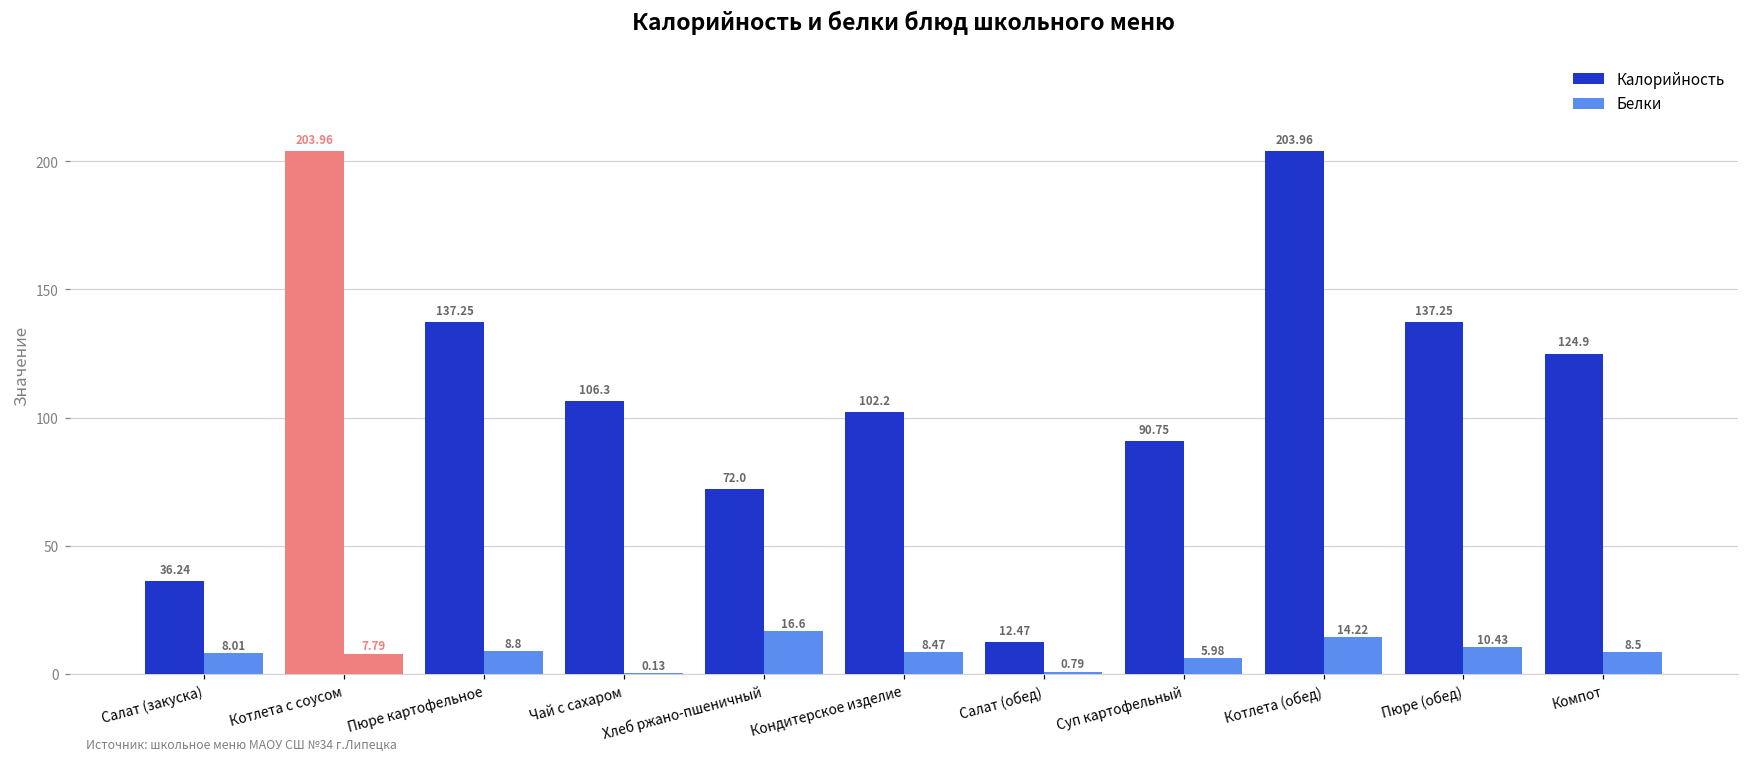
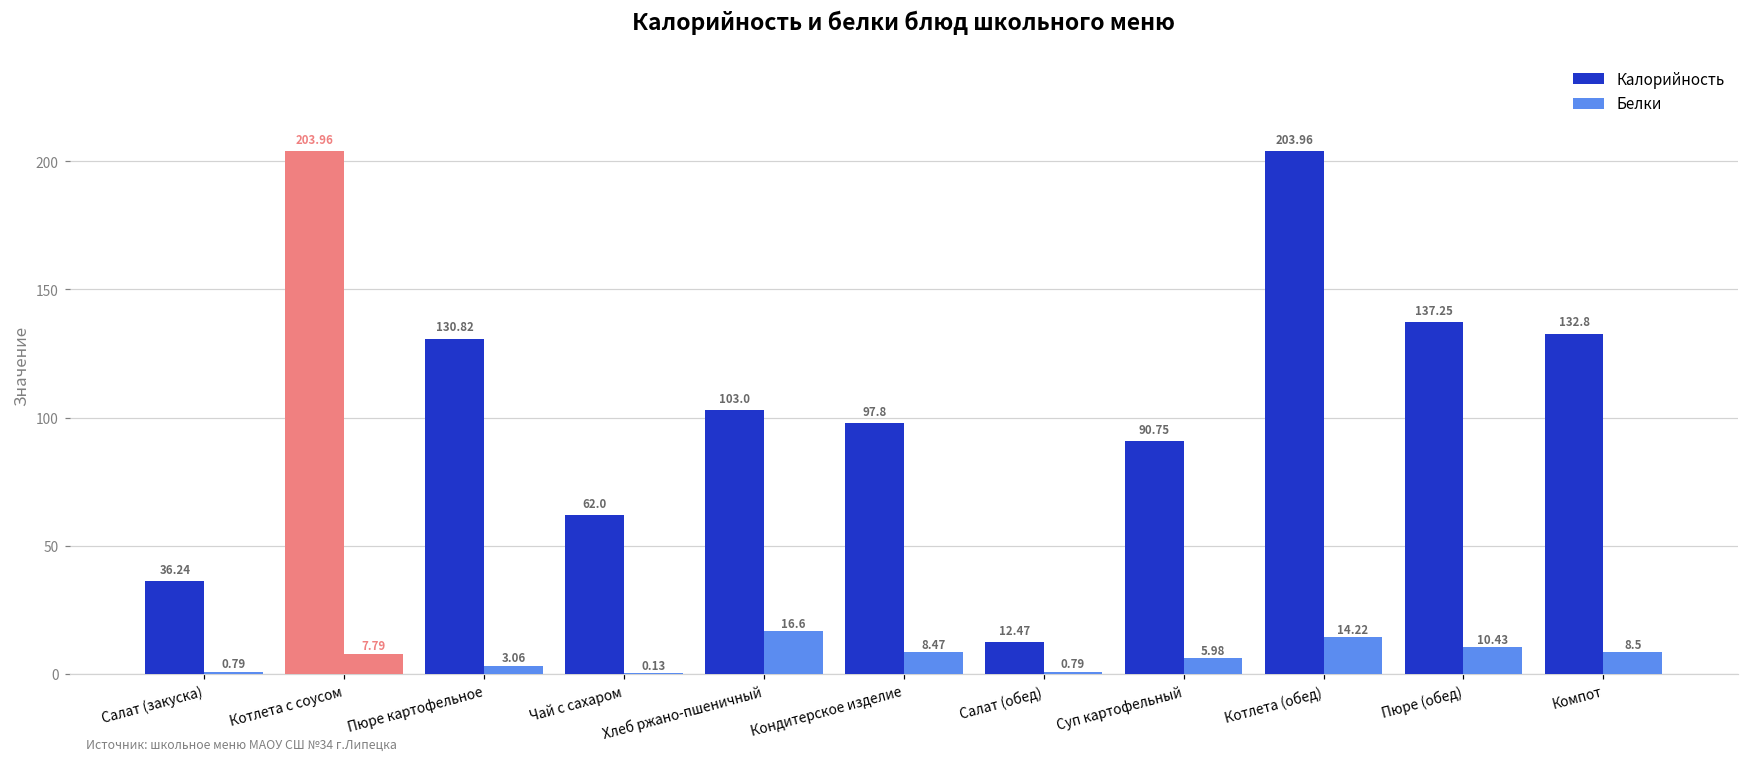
  {
    "Калорийность": {
      "Салат (закуска)": 36.24,
      "Котлета с соусом": 203.96,
-     "Пюре картофельное": 137.25,
-     "Чай с сахаром": 106.3,
-     "Хлеб ржано-пшеничный": 72.0,
-     "Кондитерское изделие": 102.2,
+     "Пюре картофельное": 130.82,
+     "Чай с сахаром": 62.0,
+     "Хлеб ржано-пшеничный": 103.0,
+     "Кондитерское изделие": 97.8,
      "Салат (обед)": 12.47,
      "Суп картофельный": 90.75,
      "Котлета (обед)": 203.96,
      "Пюре (обед)": 137.25,
-     "Компот": 124.9
+     "Компот": 132.8
    },
    "Белки": {
-     "Салат (закуска)": 8.01,
+     "Салат (закуска)": 0.79,
      "Котлета с соусом": 7.79,
-     "Пюре картофельное": 8.8,
+     "Пюре картофельное": 3.06,
      "Чай с сахаром": 0.13,
      "Хлеб ржано-пшеничный": 16.6,
      "Кондитерское изделие": 8.47,
      "Салат (обед)": 0.79,
      "Суп картофельный": 5.98,
      "Котлета (обед)": 14.22,
      "Пюре (обед)": 10.43,
      "Компот": 8.5
    }
  }
